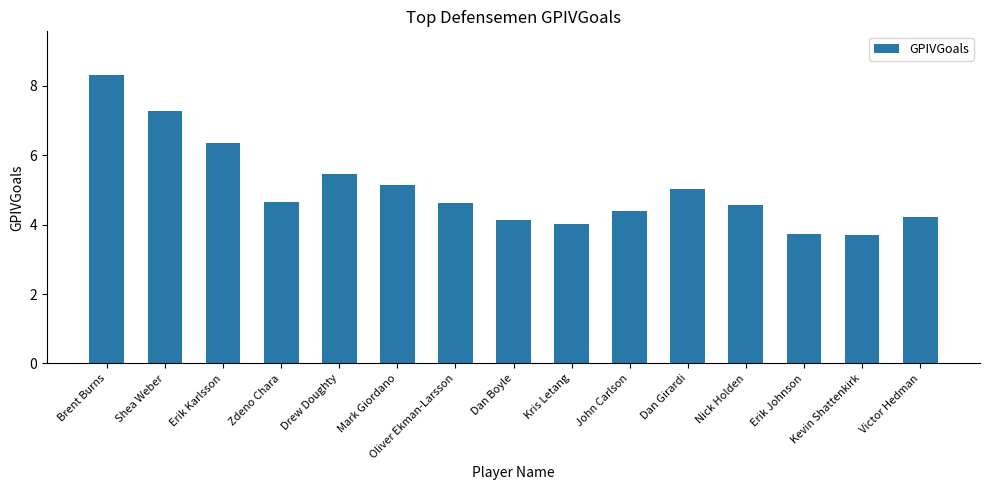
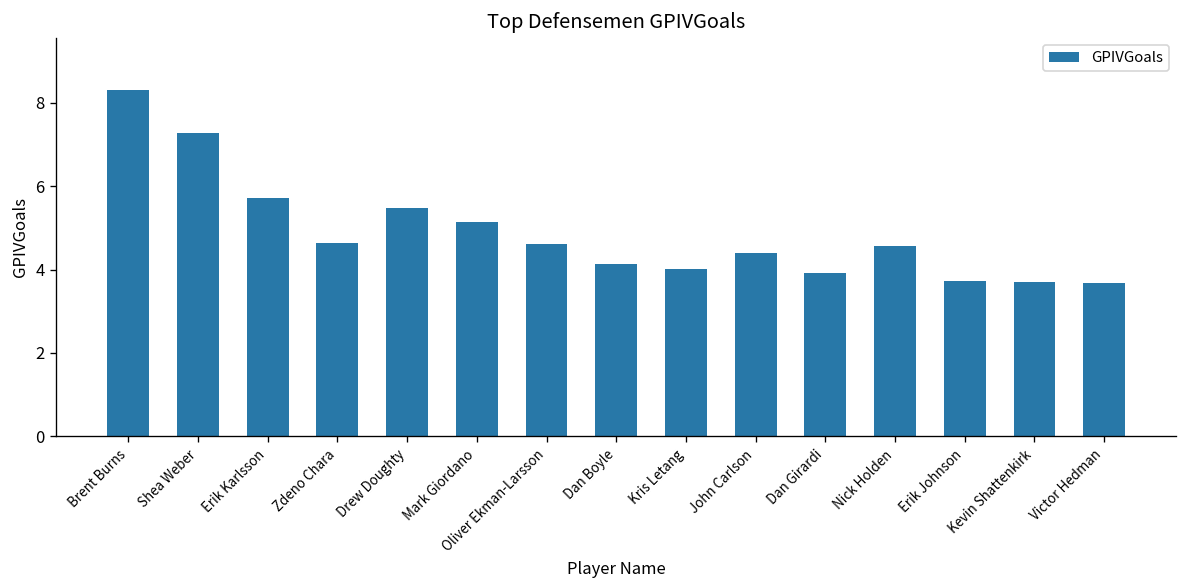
  {
    "Brent Burns": 8.3,
    "Shea Weber": 7.3,
-   "Erik Karlsson": 6.3,
+   "Erik Karlsson": 5.7,
    "Zdeno Chara": 4.6,
    "Drew Doughty": 5.5,
    "Mark Giordano": 5.2,
    "Oliver Ekman-Larsson": 4.6,
    "Dan Boyle": 4.1,
    "Kris Letang": 4.0,
    "John Carlson": 4.4,
-   "Dan Girardi": 5.0,
+   "Dan Girardi": 3.9,
    "Nick Holden": 4.6,
    "Erik Johnson": 3.7,
    "Kevin Shattenkirk": 3.7,
-   "Victor Hedman": 4.2
+   "Victor Hedman": 3.7
  }
